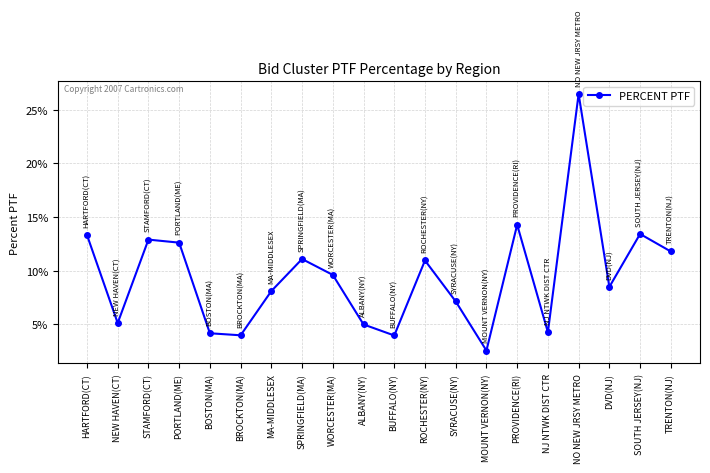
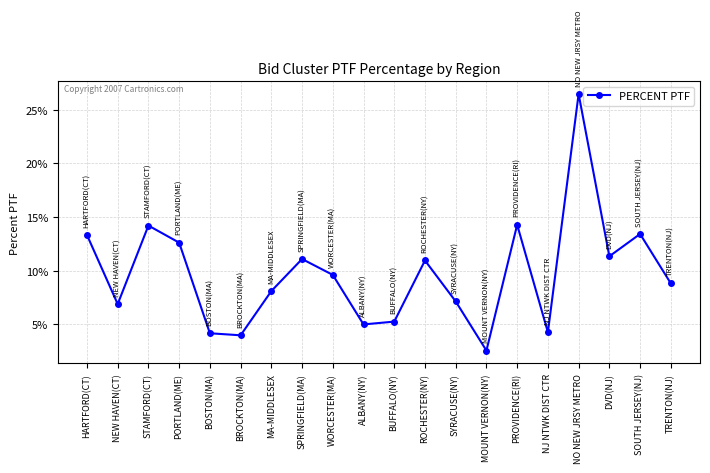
  {
    "HARTFORD(CT)": "13.3%",
-   "NEW HAVEN(CT)": "5.1%",
-   "STAMFORD(CT)": "12.9%",
+   "NEW HAVEN(CT)": "6.9%",
+   "STAMFORD(CT)": "14.2%",
    "PORTLAND(ME)": "12.6%",
    "BOSTON(MA)": "4.2%",
    "BROCKTON(MA)": "4.0%",
    "MA-MIDDLESEX": "8.1%",
    "SPRINGFIELD(MA)": "11.1%",
    "WORCESTER(MA)": "9.6%",
    "ALBANY(NY)": "5.0%",
-   "BUFFALO(NY)": "4.0%",
+   "BUFFALO(NY)": "5.3%",
    "ROCHESTER(NY)": "11.0%",
    "SYRACUSE(NY)": "7.1%",
    "MOUNT VERNON(NY)": "2.6%",
    "PROVIDENCE(RI)": "14.3%",
    "NJ NTWK DIST CTR": "4.3%",
    "NO NEW JRSY METRO": "26.5%",
-   "DVD(NJ)": "8.5%",
+   "DVD(NJ)": "11.3%",
    "SOUTH JERSEY(NJ)": "13.4%",
-   "TRENTON(NJ)": "11.8%"
+   "TRENTON(NJ)": "8.8%"
  }
